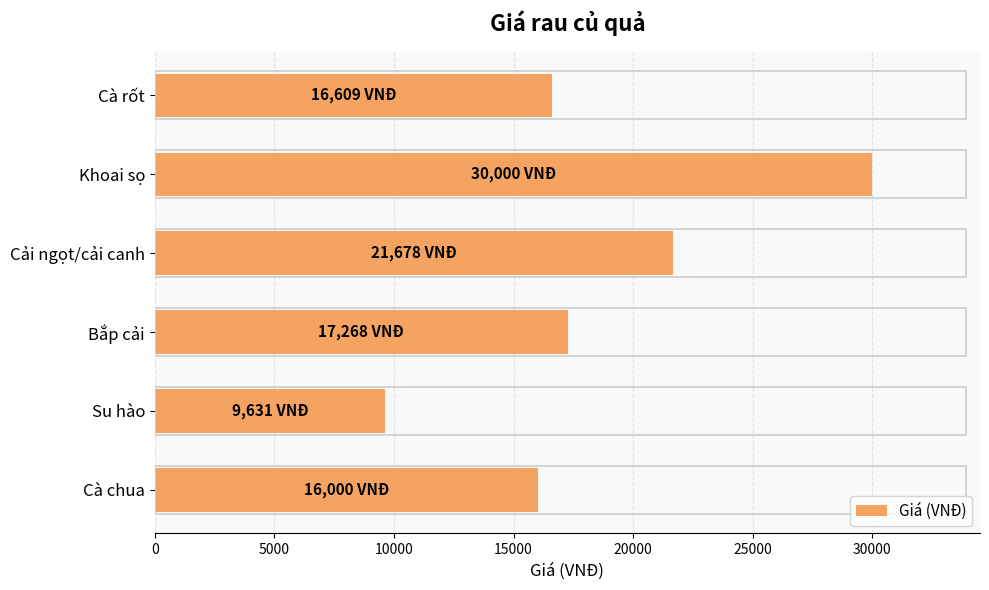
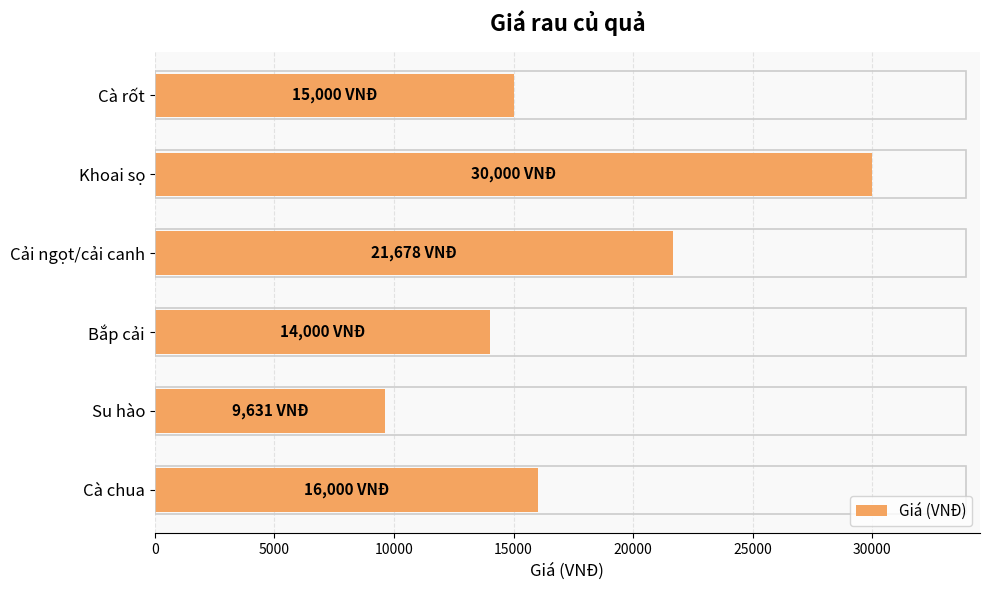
  {
-   "Cà rốt": "16,609",
+   "Cà rốt": "15,000",
    "Khoai sọ": "30,000",
    "Cải ngọt/cải canh": "21,678",
-   "Bắp cải": "17,268",
+   "Bắp cải": "14,000",
    "Su hào": "9,631",
    "Cà chua": "16,000"
  }
